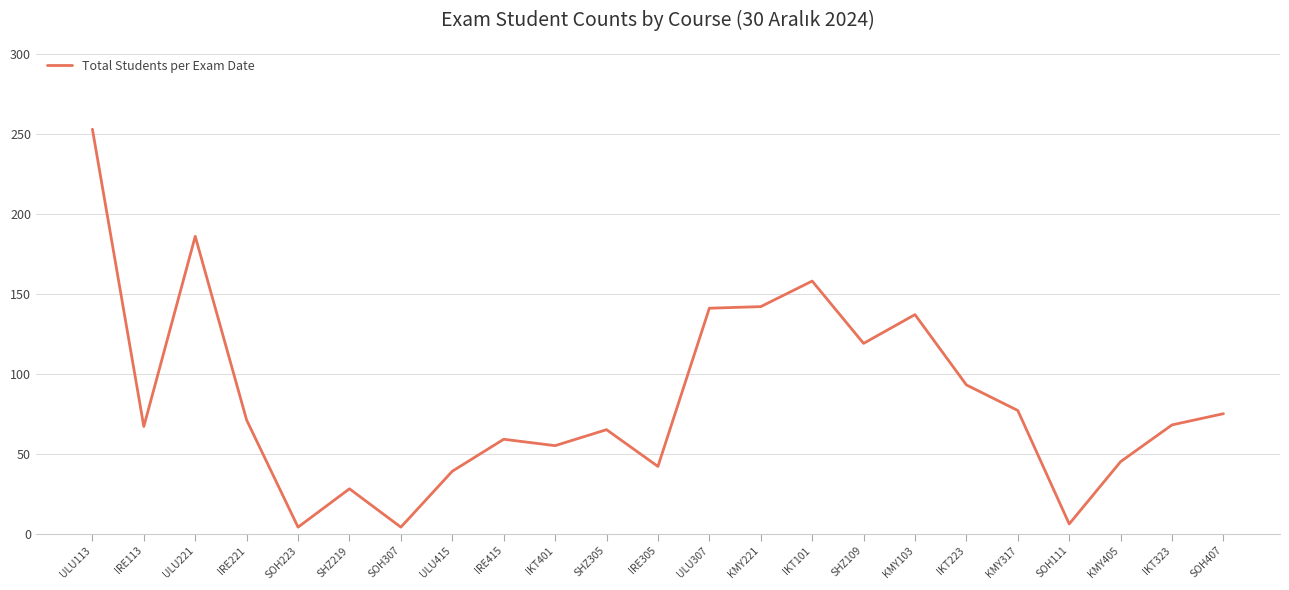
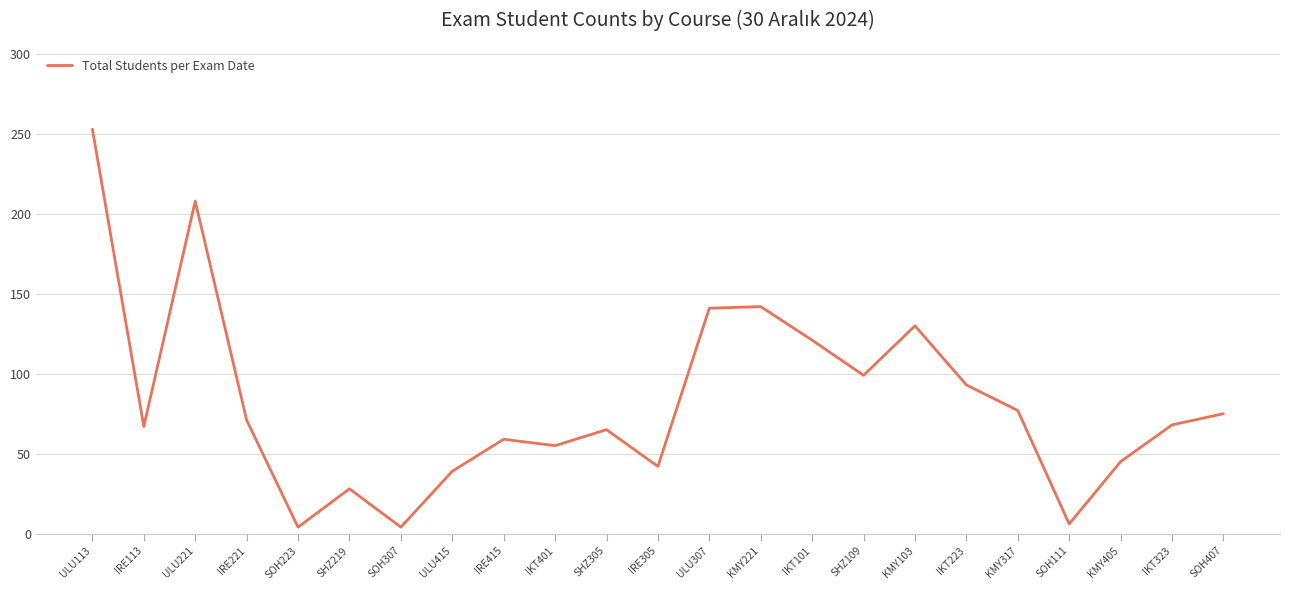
  {
    "ULU113": 253,
    "IRE113": 67,
-   "ULU221": 186,
+   "ULU221": 208,
    "IRE221": 71,
    "SOH223": 4,
    "SHZ219": 28,
    "SOH307": 4,
    "ULU415": 39,
    "IRE415": 59,
    "IKT401": 55,
    "SHZ305": 65,
    "IRE305": 42,
    "ULU307": 141,
    "KMY221": 142,
-   "IKT101": 158,
-   "SHZ109": 119,
-   "KMY103": 137,
+   "IKT101": 121,
+   "SHZ109": 99,
+   "KMY103": 130,
    "IKT223": 93,
    "KMY317": 77,
    "SOH111": 6,
    "KMY405": 45,
    "IKT323": 68,
    "SOH407": 75
  }
